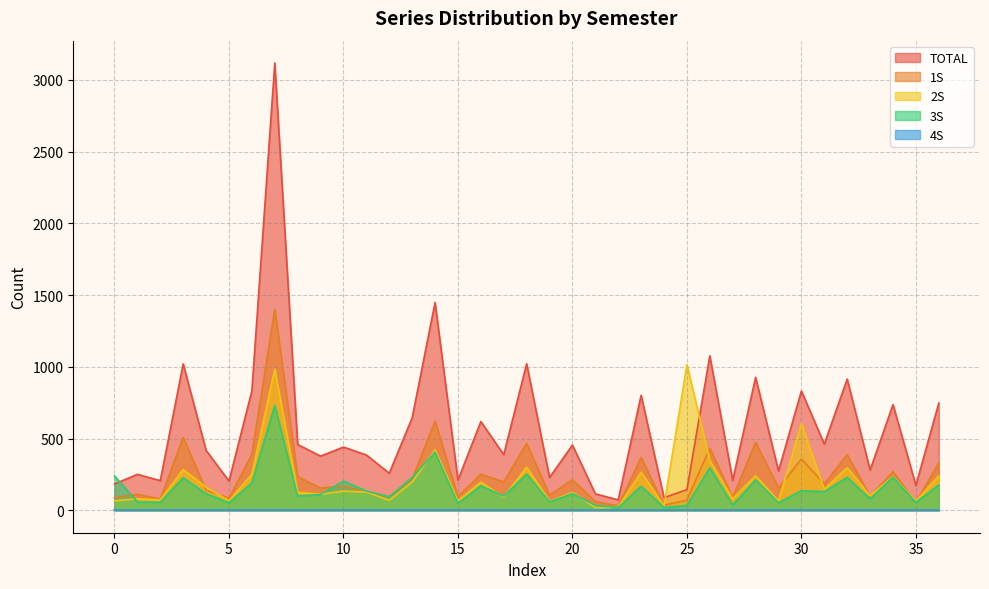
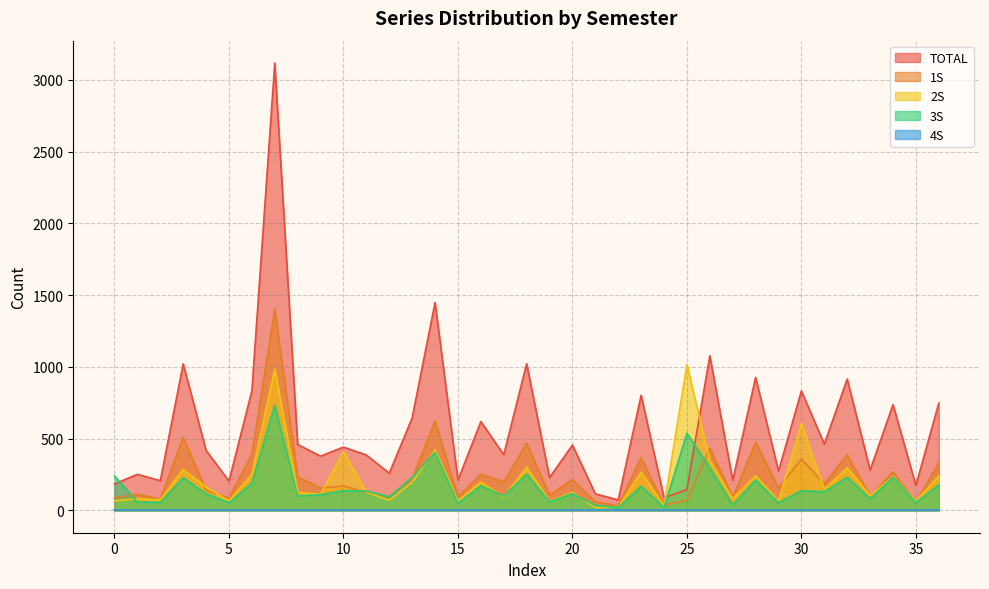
  {
    "2S": {
      "0": 70,
-     "10": 130,
+     "10": 410,
      "25": 1020,
      "30": 600
    },
    "3S": {
      "0": 240,
-     "10": 200,
-     "25": 30,
+     "10": 140,
+     "25": 540,
      "30": 140
    },
    "4S": {
      "0": 0,
      "5": 0,
      "10": 0,
      "15": 0,
      "20": 0,
      "25": 0,
      "30": 0,
      "35": 0
    }
  }
